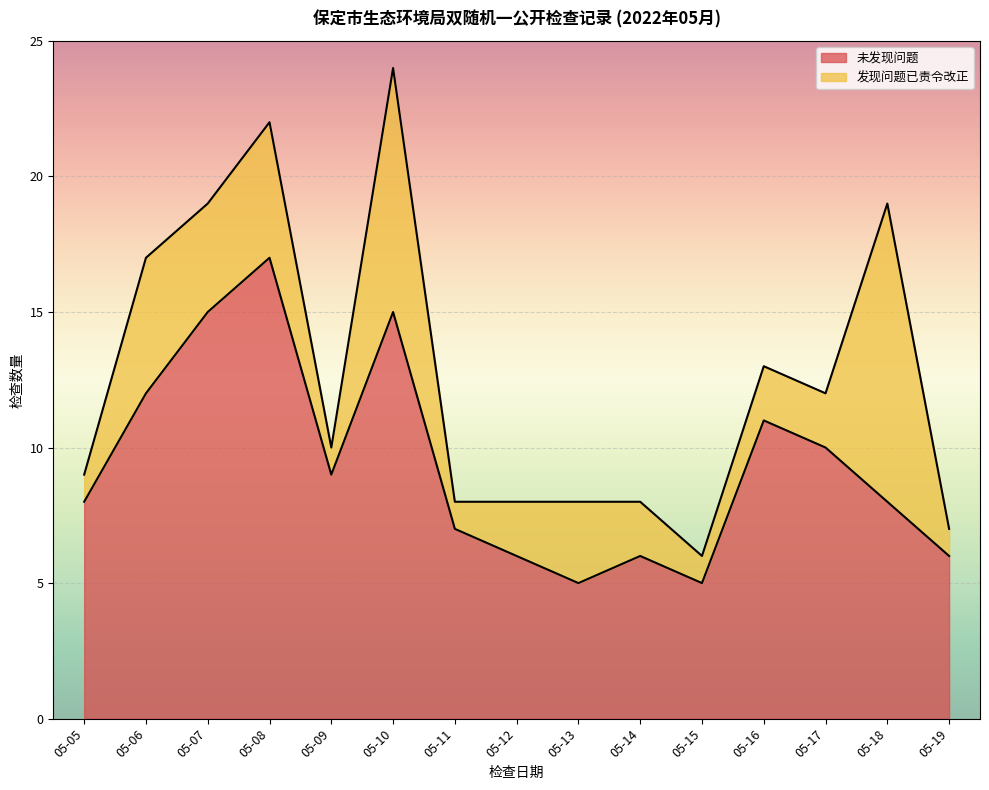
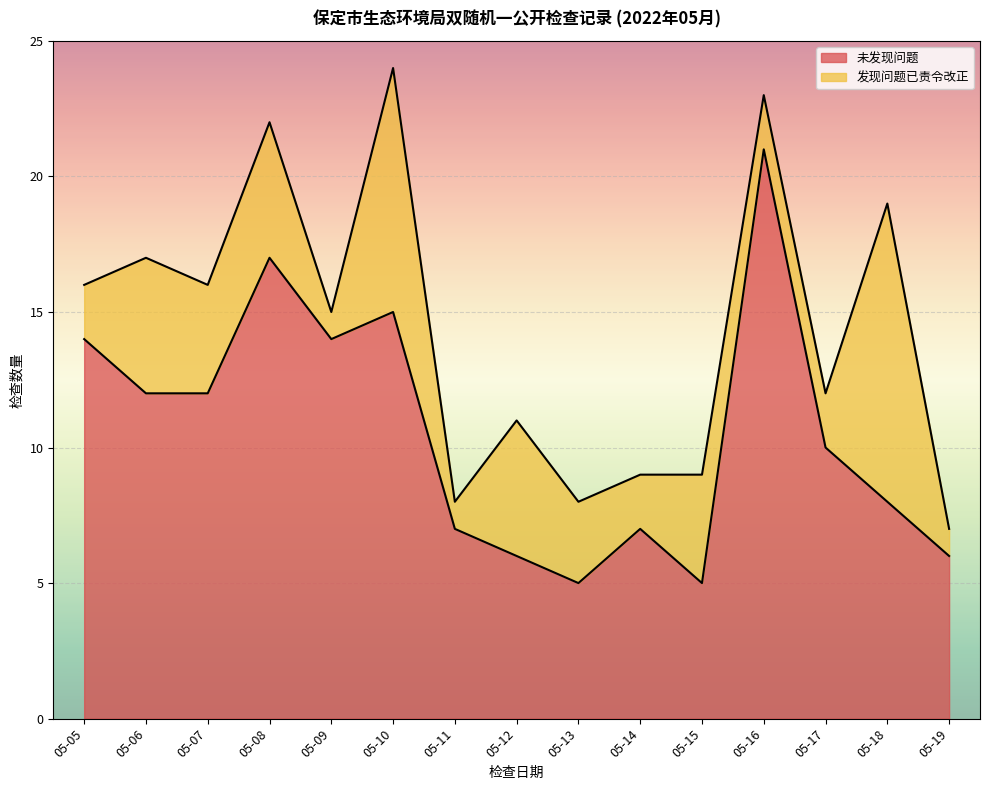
  {
    "未发现问题": {
-     "05-05": 8,
+     "05-05": 14,
      "05-06": 12,
-     "05-07": 15,
+     "05-07": 12,
      "05-08": 17,
-     "05-09": 9,
+     "05-09": 14,
      "05-10": 15,
      "05-11": 7,
      "05-12": 6,
      "05-13": 5,
-     "05-14": 6,
+     "05-14": 7,
      "05-15": 5,
-     "05-16": 11,
+     "05-16": 21,
      "05-17": 10,
      "05-18": 8,
      "05-19": 6
    },
    "发现问题已责令改正": {
-     "05-05": 1,
+     "05-05": 2,
      "05-06": 5,
      "05-07": 4,
      "05-08": 5,
      "05-09": 1,
      "05-10": 9,
      "05-11": 1,
-     "05-12": 2,
+     "05-12": 5,
      "05-13": 3,
      "05-14": 2,
-     "05-15": 1,
+     "05-15": 4,
      "05-16": 2,
      "05-17": 2,
      "05-18": 11,
      "05-19": 1
    }
  }
